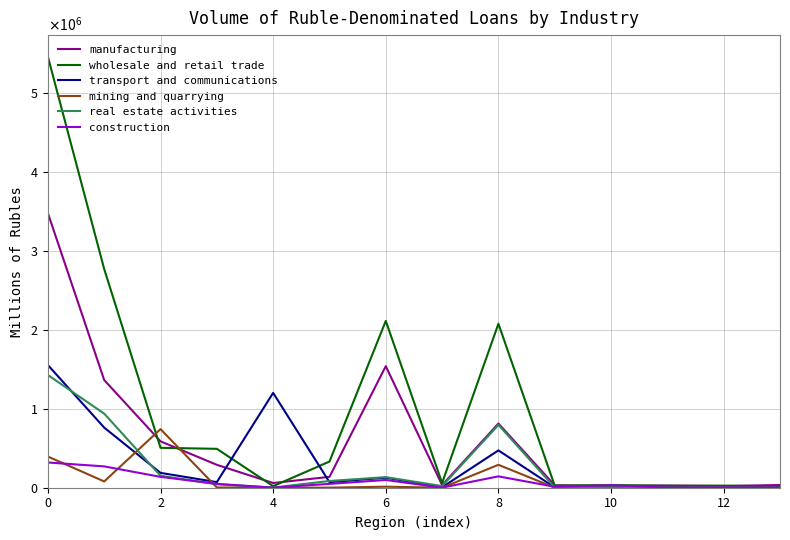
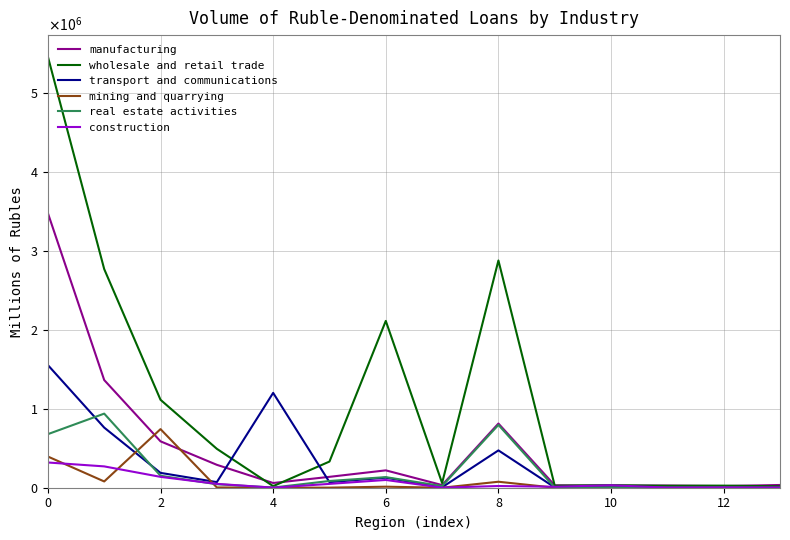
  {
    "manufacturing": {
      "0": 3500000,
      "2": 600000,
      "4": 100000,
-     "6": 1500000
+     "6": 200000
    },
    "wholesale and retail trade": {
      "0": 5500000,
-     "2": 500000,
+     "2": 1100000,
      "6": 2100000,
-     "8": 2100000
+     "8": 2900000
    },
    "transport and communications": {
      "0": 1600000,
      "2": 200000,
      "4": 1200000,
      "8": 500000
    },
    "mining and quarrying": {
      "0": 400000,
      "2": 700000,
      "6": 0,
-     "8": 300000
+     "8": 100000
    },
    "real estate activities": {
-     "0": 1400000
+     "0": 700000
    },
    "construction": {
      "0": 300000,
-     "8": 100000
+     "8": 0
    }
  }
